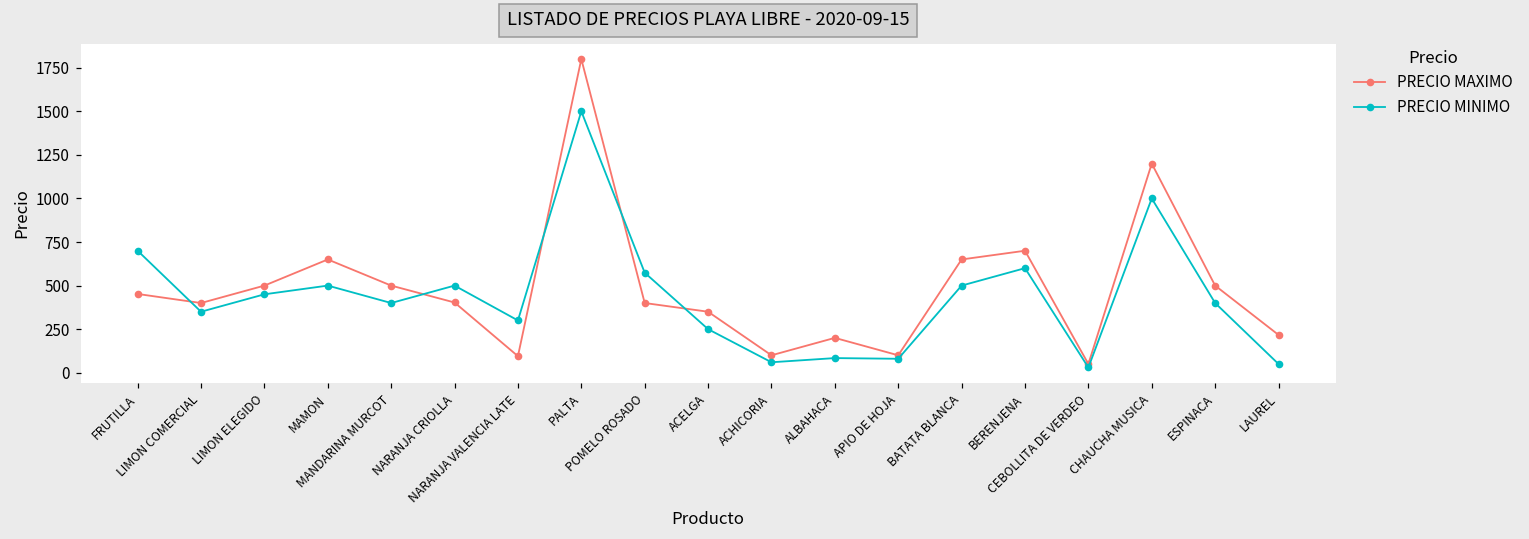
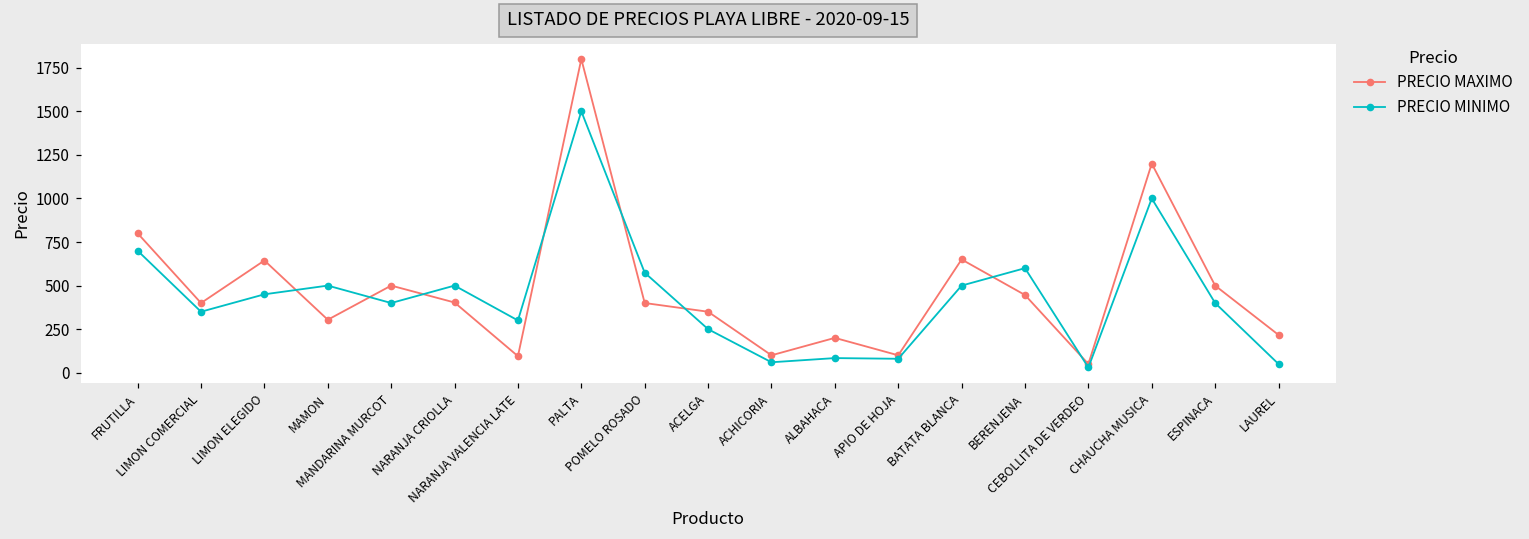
  {
    "PRECIO MAXIMO": {
-     "FRUTILLA": 450,
+     "FRUTILLA": 800,
      "LIMON COMERCIAL": 400,
-     "LIMON ELEGIDO": 500,
-     "MAMON": 650,
+     "LIMON ELEGIDO": 640,
+     "MAMON": 300,
      "MANDARINA MURCOT": 500,
      "NARANJA CRIOLLA": 400,
      "NARANJA VALENCIA LATE": 100,
      "PALTA": 1800,
      "POMELO ROSADO": 400,
      "ACELGA": 350,
      "ACHICORIA": 100,
      "ALBAHACA": 200,
      "APIO DE HOJA": 100,
      "BATATA BLANCA": 650,
-     "BERENJENA": 700,
+     "BERENJENA": 450,
      "CEBOLLITA DE VERDEO": 50,
      "CHAUCHA MUSICA": 1200,
      "ESPINACA": 500,
      "LAUREL": 220
    },
    "PRECIO MINIMO": {
      "FRUTILLA": 700,
      "LIMON COMERCIAL": 350,
      "LIMON ELEGIDO": 450,
      "MAMON": 500,
      "MANDARINA MURCOT": 400,
      "NARANJA CRIOLLA": 500,
      "NARANJA VALENCIA LATE": 300,
      "PALTA": 1500,
      "POMELO ROSADO": 570,
      "ACELGA": 250,
      "ACHICORIA": 60,
      "ALBAHACA": 80,
      "APIO DE HOJA": 80,
      "BATATA BLANCA": 500,
      "BERENJENA": 600,
      "CEBOLLITA DE VERDEO": 30,
      "CHAUCHA MUSICA": 1000,
      "ESPINACA": 400,
      "LAUREL": 50
    }
  }
